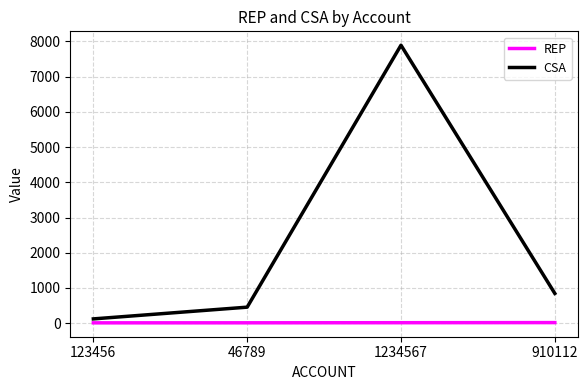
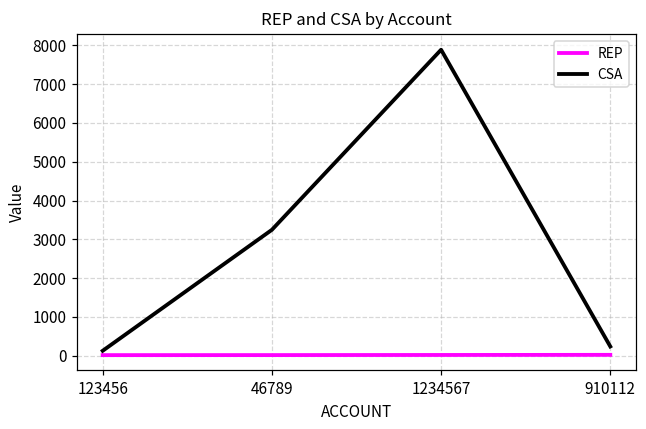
  {
    "REP": {
      "123456": 0,
      "46789": 0,
      "1234567": 0,
      "910112": 0
    },
    "CSA": {
      "123456": 100,
-     "46789": 500,
+     "46789": 3200,
      "1234567": 7900,
-     "910112": 800
+     "910112": 200
    }
  }
